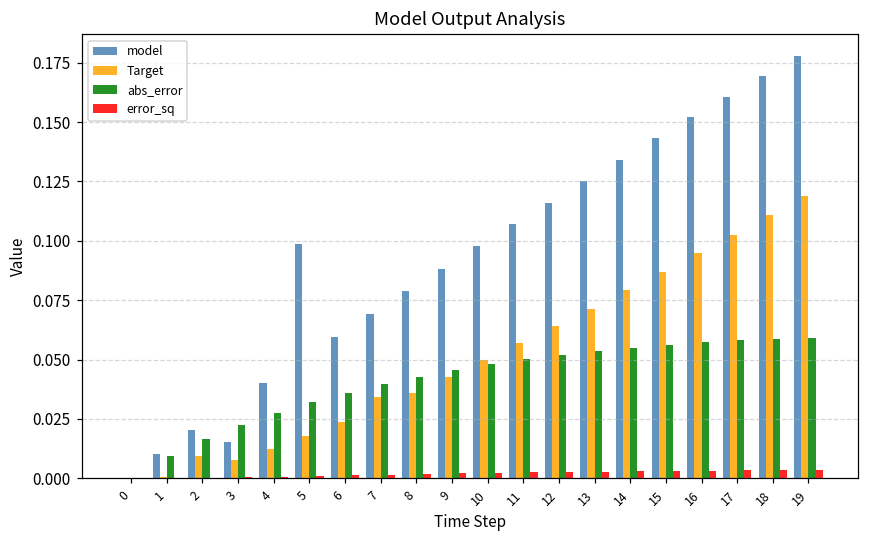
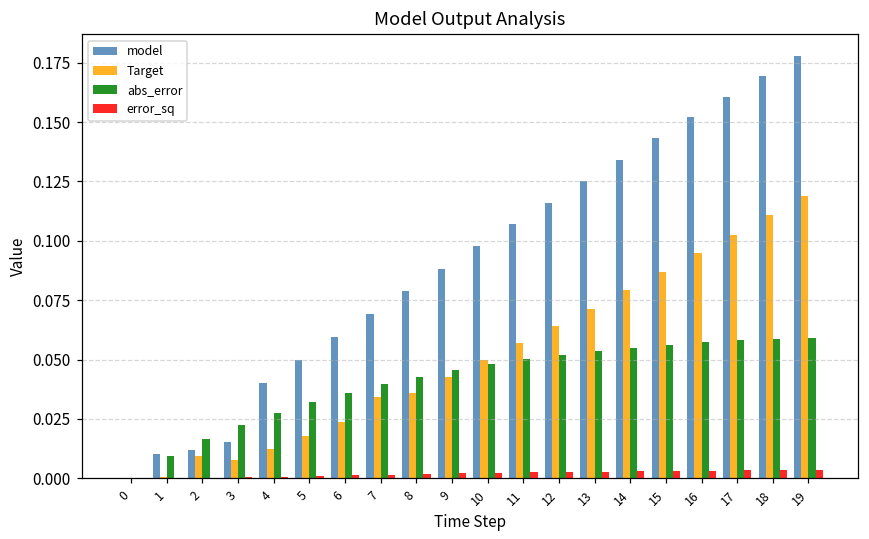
  {
    "model": {
      "0": 0.000,
      "1": 0.010,
-     "2": 0.020,
+     "2": 0.012,
      "3": 0.015,
      "4": 0.040,
-     "5": 0.099,
+     "5": 0.050,
      "6": 0.060,
      "7": 0.069,
      "8": 0.079,
      "9": 0.088,
      "10": 0.098,
      "11": 0.107,
      "12": 0.116,
      "13": 0.125,
      "14": 0.134,
      "15": 0.143,
      "16": 0.152,
      "17": 0.161,
      "18": 0.169,
      "19": 0.178
    },
    "Target": {
      "0": 0.000,
      "2": 0.010,
      "3": 0.008,
      "4": 0.013,
      "5": 0.018,
      "6": 0.024,
      "7": 0.034,
      "8": 0.036,
      "9": 0.043,
      "10": 0.050,
      "11": 0.057,
      "12": 0.064,
      "13": 0.072,
      "14": 0.079,
      "15": 0.087,
      "16": 0.095,
      "17": 0.103,
      "18": 0.111,
      "19": 0.119
    },
    "abs_error": {
      "0": 0.000,
      "1": 0.010,
      "2": 0.017,
      "3": 0.023,
      "4": 0.028,
      "5": 0.032,
      "6": 0.036,
      "7": 0.040,
      "8": 0.043,
      "9": 0.045,
      "10": 0.048,
      "11": 0.050,
      "12": 0.052,
      "13": 0.054,
      "14": 0.055,
      "15": 0.056,
      "16": 0.057,
      "17": 0.058,
      "18": 0.059,
      "19": 0.059
    },
    "error_sq": {
      "0": 0.000,
      "6": 0.001,
      "7": 0.002,
      "8": 0.002,
      "9": 0.002,
      "10": 0.002,
      "11": 0.003,
      "12": 0.003,
      "13": 0.003,
      "14": 0.003,
      "15": 0.003,
      "16": 0.003,
      "17": 0.003,
      "18": 0.003,
      "19": 0.003
    }
  }
